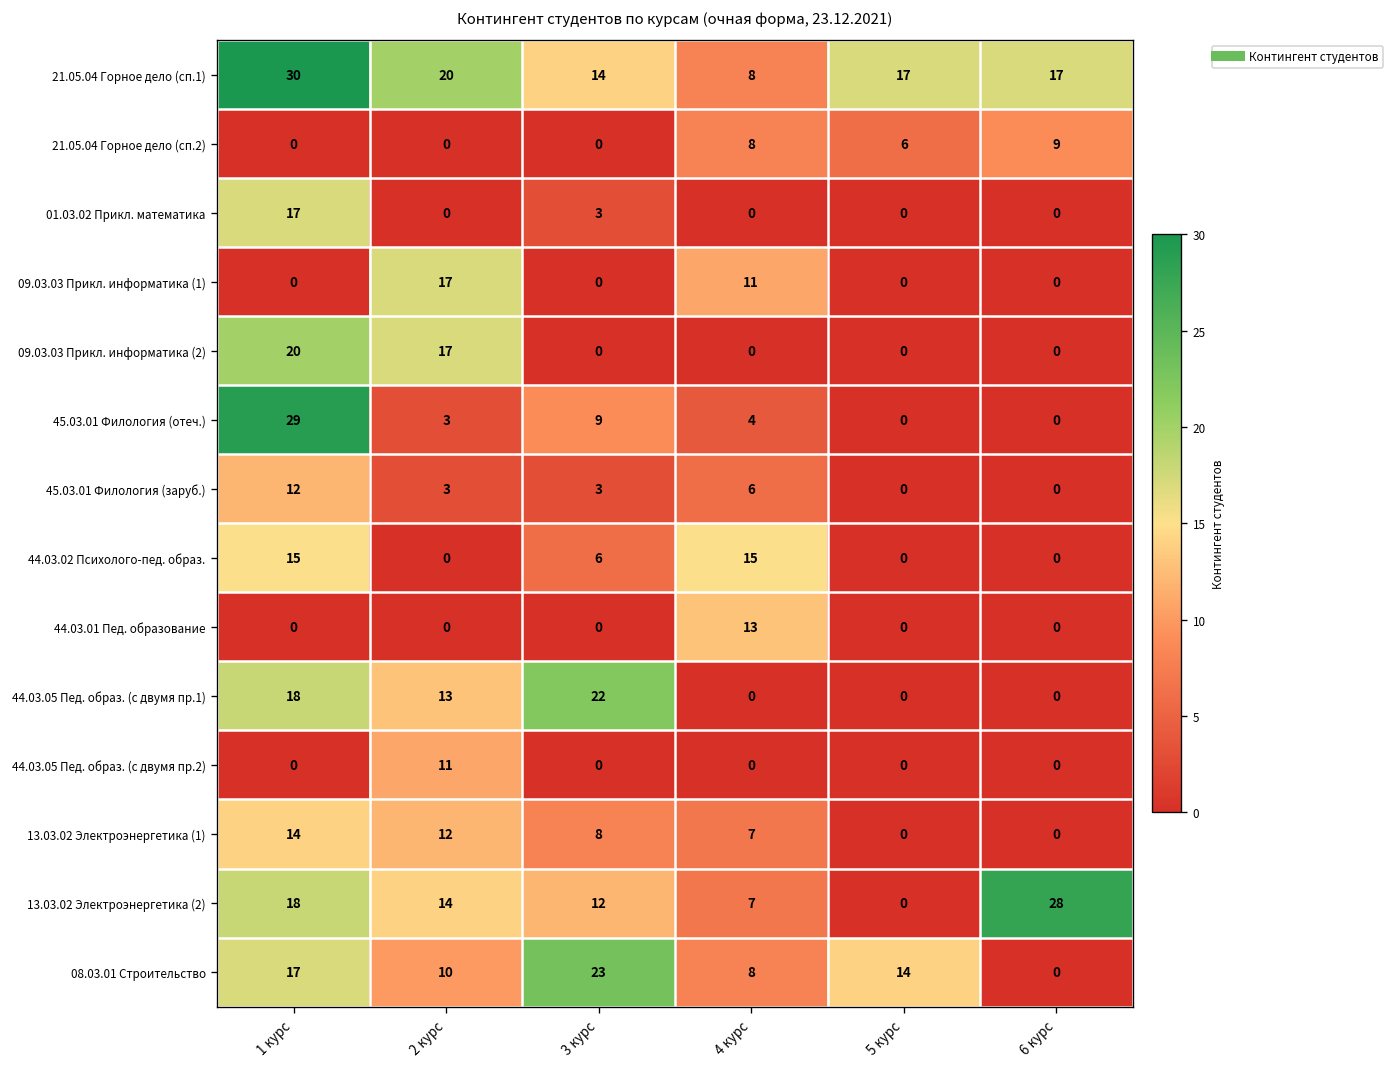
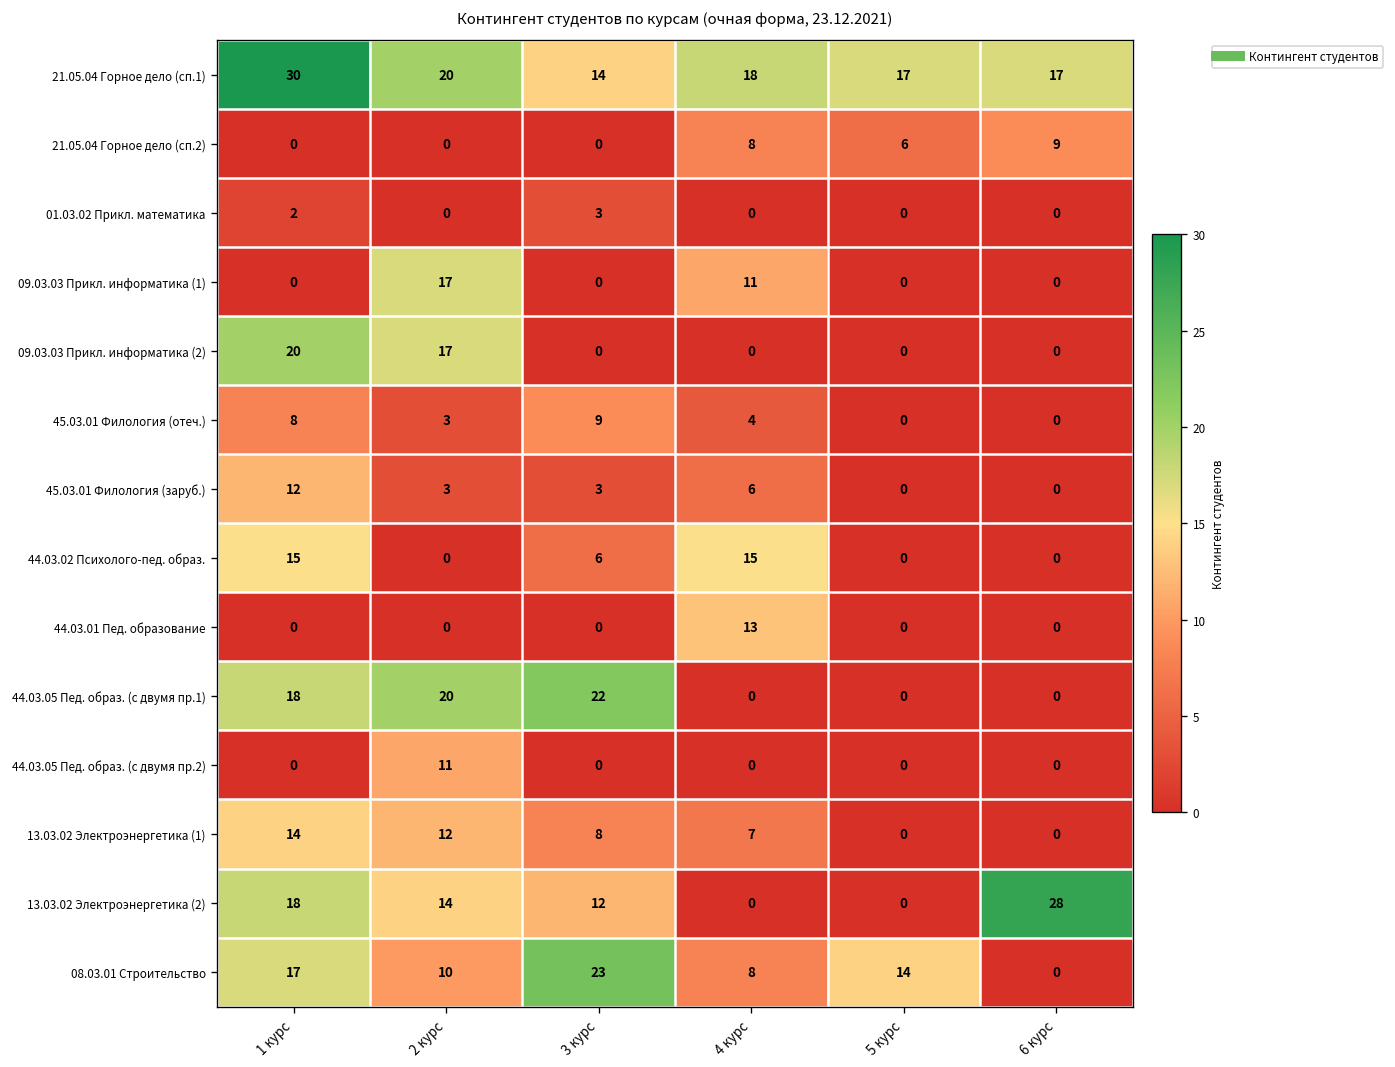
  {
    "21.05.04 Горное дело (сп.1)": {
      "1 курс": 30,
      "2 курс": 20,
      "3 курс": 14,
-     "4 курс": 8,
+     "4 курс": 18,
      "5 курс": 17,
      "6 курс": 17
    },
    "21.05.04 Горное дело (сп.2)": {
      "1 курс": 0,
      "2 курс": 0,
      "3 курс": 0,
      "4 курс": 8,
      "5 курс": 6,
      "6 курс": 9
    },
    "01.03.02 Прикл. математика": {
-     "1 курс": 17,
+     "1 курс": 2,
      "2 курс": 0,
      "3 курс": 3,
      "4 курс": 0,
      "5 курс": 0,
      "6 курс": 0
    },
    "09.03.03 Прикл. информатика (1)": {
      "1 курс": 0,
      "2 курс": 17,
      "3 курс": 0,
      "4 курс": 11,
      "5 курс": 0,
      "6 курс": 0
    },
    "09.03.03 Прикл. информатика (2)": {
      "1 курс": 20,
      "2 курс": 17,
      "3 курс": 0,
      "4 курс": 0,
      "5 курс": 0,
      "6 курс": 0
    },
    "45.03.01 Филология (отеч.)": {
-     "1 курс": 29,
+     "1 курс": 8,
      "2 курс": 3,
      "3 курс": 9,
      "4 курс": 4,
      "5 курс": 0,
      "6 курс": 0
    },
    "45.03.01 Филология (заруб.)": {
      "1 курс": 12,
      "2 курс": 3,
      "3 курс": 3,
      "4 курс": 6,
      "5 курс": 0,
      "6 курс": 0
    },
    "44.03.02 Психолого-пед. образ.": {
      "1 курс": 15,
      "2 курс": 0,
      "3 курс": 6,
      "4 курс": 15,
      "5 курс": 0,
      "6 курс": 0
    },
    "44.03.01 Пед. образование": {
      "1 курс": 0,
      "2 курс": 0,
      "3 курс": 0,
      "4 курс": 13,
      "5 курс": 0,
      "6 курс": 0
    },
    "44.03.05 Пед. образ. (с двумя пр.1)": {
      "1 курс": 18,
-     "2 курс": 13,
+     "2 курс": 20,
      "3 курс": 22,
      "4 курс": 0,
      "5 курс": 0,
      "6 курс": 0
    },
    "44.03.05 Пед. образ. (с двумя пр.2)": {
      "1 курс": 0,
      "2 курс": 11,
      "3 курс": 0,
      "4 курс": 0,
      "5 курс": 0,
      "6 курс": 0
    },
    "13.03.02 Электроэнергетика (1)": {
      "1 курс": 14,
      "2 курс": 12,
      "3 курс": 8,
      "4 курс": 7,
      "5 курс": 0,
      "6 курс": 0
    },
    "13.03.02 Электроэнергетика (2)": {
      "1 курс": 18,
      "2 курс": 14,
      "3 курс": 12,
-     "4 курс": 7,
+     "4 курс": 0,
      "5 курс": 0,
      "6 курс": 28
    },
    "08.03.01 Строительство": {
      "1 курс": 17,
      "2 курс": 10,
      "3 курс": 23,
      "4 курс": 8,
      "5 курс": 14,
      "6 курс": 0
    }
  }
